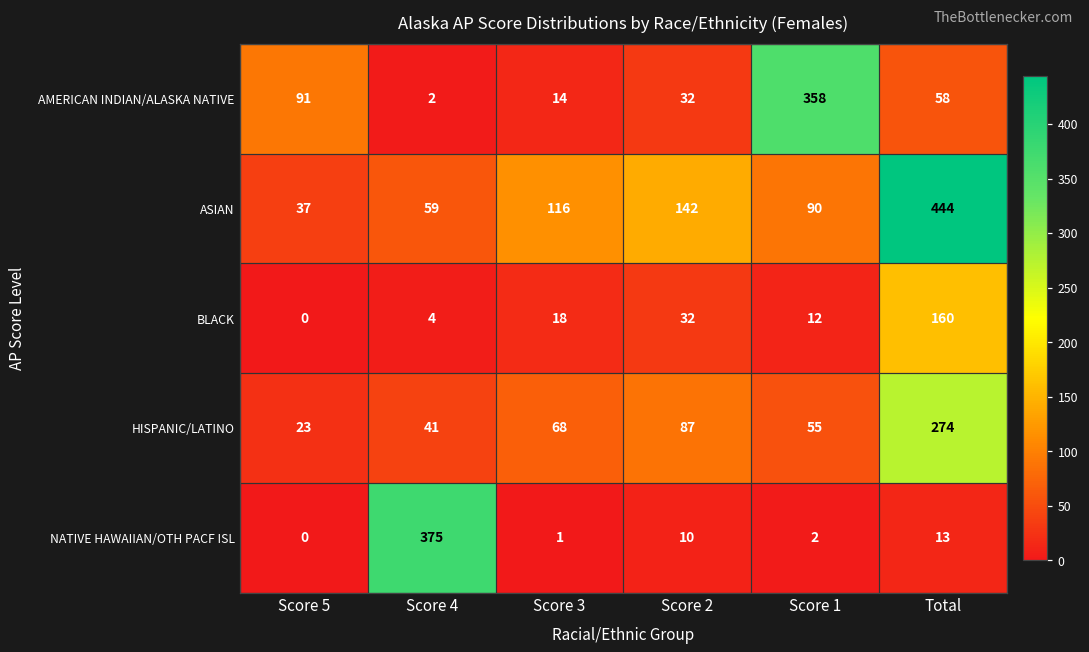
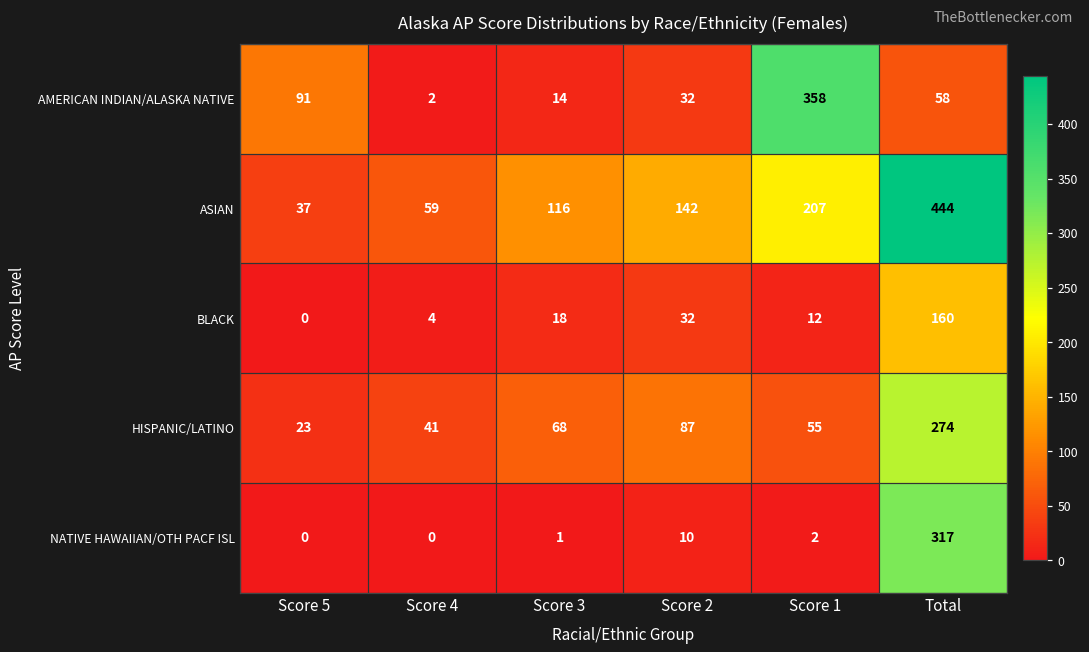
  {
    "AMERICAN INDIAN/ALASKA NATIVE": {
      "Score 5": 91,
      "Score 4": 2,
      "Score 3": 14,
      "Score 2": 32,
      "Score 1": 358,
      "Total": 58
    },
    "ASIAN": {
      "Score 5": 37,
      "Score 4": 59,
      "Score 3": 116,
      "Score 2": 142,
-     "Score 1": 90,
+     "Score 1": 207,
      "Total": 444
    },
    "BLACK": {
      "Score 5": 0,
      "Score 4": 4,
      "Score 3": 18,
      "Score 2": 32,
      "Score 1": 12,
      "Total": 160
    },
    "HISPANIC/LATINO": {
      "Score 5": 23,
      "Score 4": 41,
      "Score 3": 68,
      "Score 2": 87,
      "Score 1": 55,
      "Total": 274
    },
    "NATIVE HAWAIIAN/OTH PACF ISL": {
      "Score 5": 0,
-     "Score 4": 375,
+     "Score 4": 0,
      "Score 3": 1,
      "Score 2": 10,
      "Score 1": 2,
-     "Total": 13
+     "Total": 317
    }
  }
